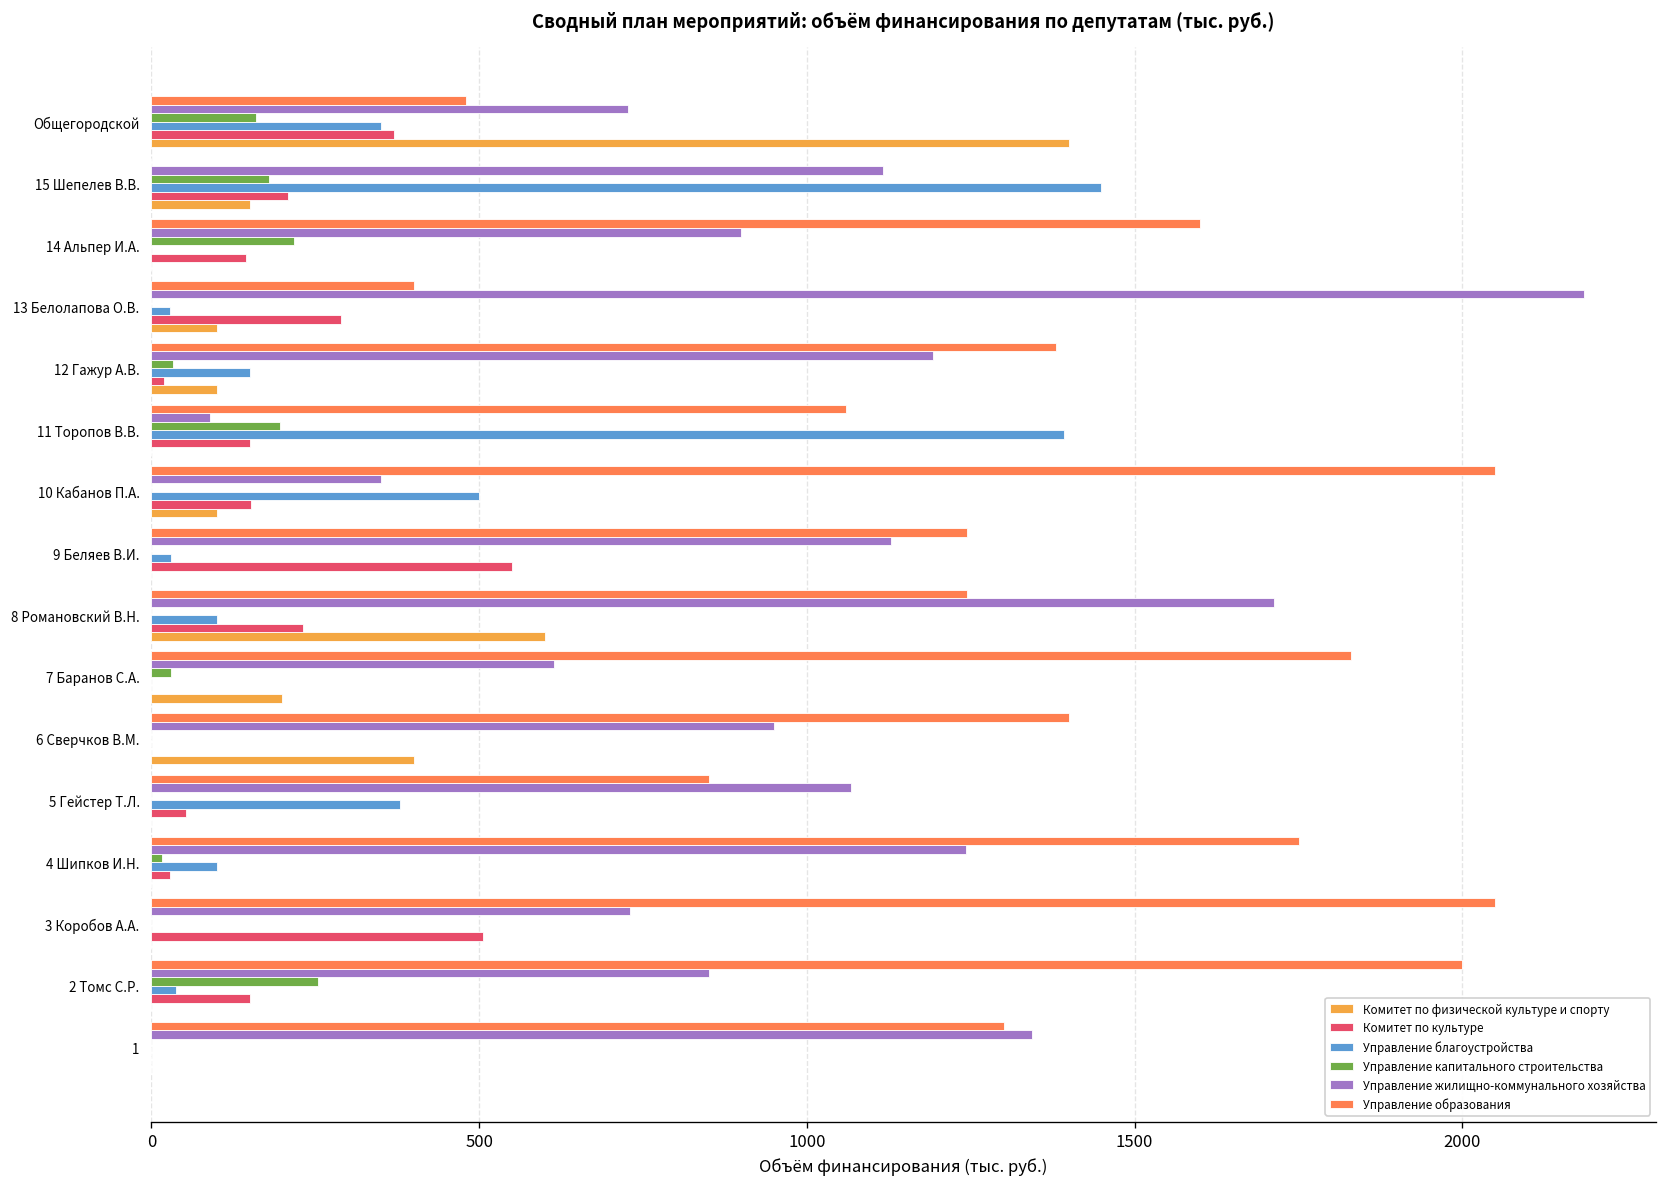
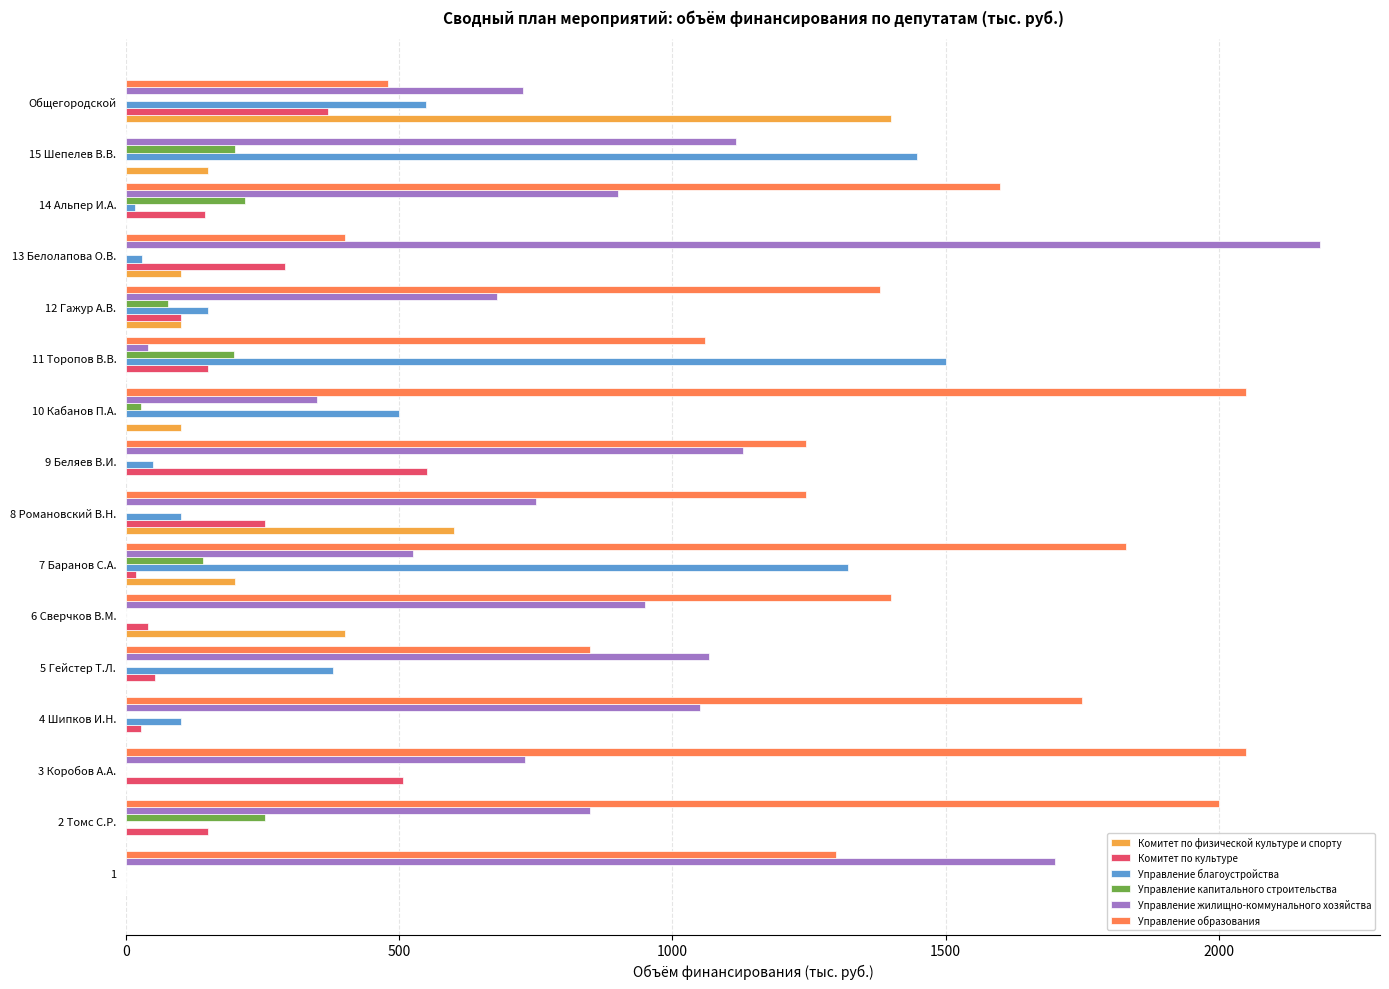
  {
    "Комитет по культуре": {
      "Общегородской": 370,
-     "15 Шепелев В.В.": 210,
+     "15 Шепелев В.В.": 0,
      "14 Альпер И.А.": 140,
      "13 Белолапова О.В.": 290,
-     "12 Гажур А.В.": 20,
+     "12 Гажур А.В.": 100,
      "11 Торопов В.В.": 150,
-     "10 Кабанов П.А.": 150,
+     "10 Кабанов П.А.": 0,
      "9 Беляев В.И.": 550,
-     "8 Романовский В.Н.": 230,
-     "7 Баранов С.А.": 0,
-     "6 Сверчков В.М.": 0,
+     "8 Романовский В.Н.": 260,
+     "7 Баранов С.А.": 20,
+     "6 Сверчков В.М.": 40,
      "5 Гейстер Т.Л.": 50,
      "4 Шипков И.Н.": 30,
      "3 Коробов А.А.": 510,
      "2 Томс С.Р.": 150,
      "1": 0
    },
    "Управление благоустройства": {
-     "Общегородской": 350,
+     "Общегородской": 550,
      "15 Шепелев В.В.": 1450,
-     "14 Альпер И.А.": 0,
+     "14 Альпер И.А.": 20,
      "13 Белолапова О.В.": 30,
      "12 Гажур А.В.": 150,
-     "11 Торопов В.В.": 1390,
+     "11 Торопов В.В.": 1500,
      "10 Кабанов П.А.": 500,
-     "9 Беляев В.И.": 30,
+     "9 Беляев В.И.": 50,
      "8 Романовский В.Н.": 100,
-     "7 Баранов С.А.": 0,
+     "7 Баранов С.А.": 1320,
      "6 Сверчков В.М.": 0,
      "5 Гейстер Т.Л.": 380,
      "4 Шипков И.Н.": 100,
      "3 Коробов А.А.": 0,
-     "2 Томс С.Р.": 40,
+     "2 Томс С.Р.": 0,
      "1": 0
    },
    "Управление капитального строительства": {
-     "Общегородской": 160,
-     "15 Шепелев В.В.": 180,
+     "Общегородской": 0,
+     "15 Шепелев В.В.": 200,
      "14 Альпер И.А.": 220,
      "13 Белолапова О.В.": 0,
-     "12 Гажур А.В.": 30,
+     "12 Гажур А.В.": 80,
      "11 Торопов В.В.": 200,
-     "10 Кабанов П.А.": 0,
+     "10 Кабанов П.А.": 30,
      "9 Беляев В.И.": 0,
      "8 Романовский В.Н.": 0,
-     "7 Баранов С.А.": 30,
+     "7 Баранов С.А.": 140,
      "6 Сверчков В.М.": 0,
      "5 Гейстер Т.Л.": 0,
-     "4 Шипков И.Н.": 20,
+     "4 Шипков И.Н.": 0,
      "3 Коробов А.А.": 0,
      "2 Томс С.Р.": 250,
      "1": 0
    },
    "Управление жилищно-коммунального хозяйства": {
      "Общегородской": 730,
      "15 Шепелев В.В.": 1120,
      "14 Альпер И.А.": 900,
      "13 Белолапова О.В.": 2190,
-     "12 Гажур А.В.": 1190,
-     "11 Торопов В.В.": 90,
+     "12 Гажур А.В.": 680,
+     "11 Торопов В.В.": 40,
      "10 Кабанов П.А.": 350,
      "9 Беляев В.И.": 1130,
-     "8 Романовский В.Н.": 1710,
-     "7 Баранов С.А.": 610,
+     "8 Романовский В.Н.": 750,
+     "7 Баранов С.А.": 530,
      "6 Сверчков В.М.": 950,
      "5 Гейстер Т.Л.": 1070,
-     "4 Шипков И.Н.": 1240,
+     "4 Шипков И.Н.": 1050,
      "3 Коробов А.А.": 730,
      "2 Томс С.Р.": 850,
-     "1": 1340
+     "1": 1700
    }
  }
